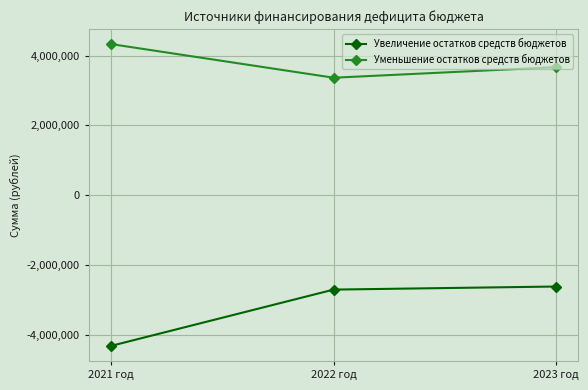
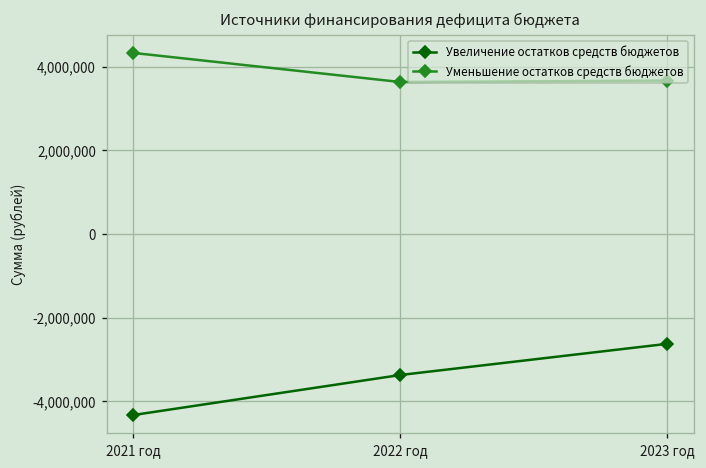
  {
    "Увеличение остатков средств бюджетов": {
      "2021 год": "-4,300,000",
-     "2022 год": "-2,700,000",
+     "2022 год": "-3,400,000",
      "2023 год": "-2,600,000"
    },
    "Уменьшение остатков средств бюджетов": {
      "2021 год": "4,300,000",
-     "2022 год": "3,400,000"
+     "2022 год": "3,600,000"
    }
  }
